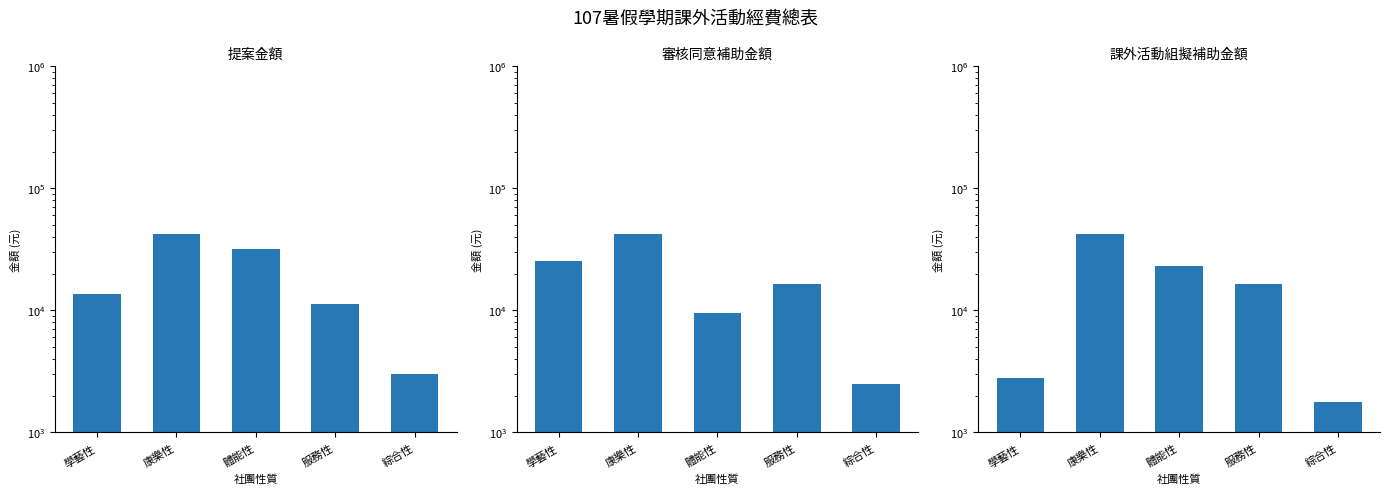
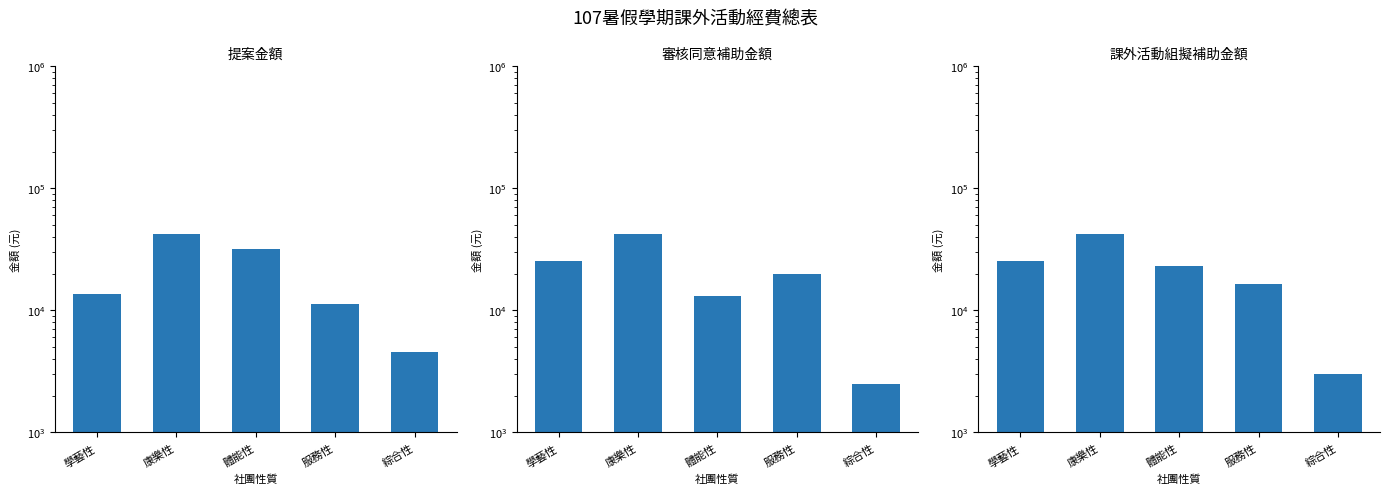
  {
    "提案金額": {
      "學藝性": 14000,
      "康樂性": 42000,
      "體能性": 32000,
      "服務性": 11000,
-     "綜合性": 3000
+     "綜合性": 4500
    },
    "審核同意補助金額": {
      "學藝性": 26000,
      "康樂性": 42000,
-     "體能性": 9000,
-     "服務性": 17000,
+     "體能性": 13000,
+     "服務性": 20000,
      "綜合性": 2500
    },
    "課外活動組擬補助金額": {
-     "學藝性": 2800,
+     "學藝性": 26000,
      "康樂性": 42000,
      "體能性": 23000,
      "服務性": 17000,
-     "綜合性": 1800
+     "綜合性": 3000
    }
  }
